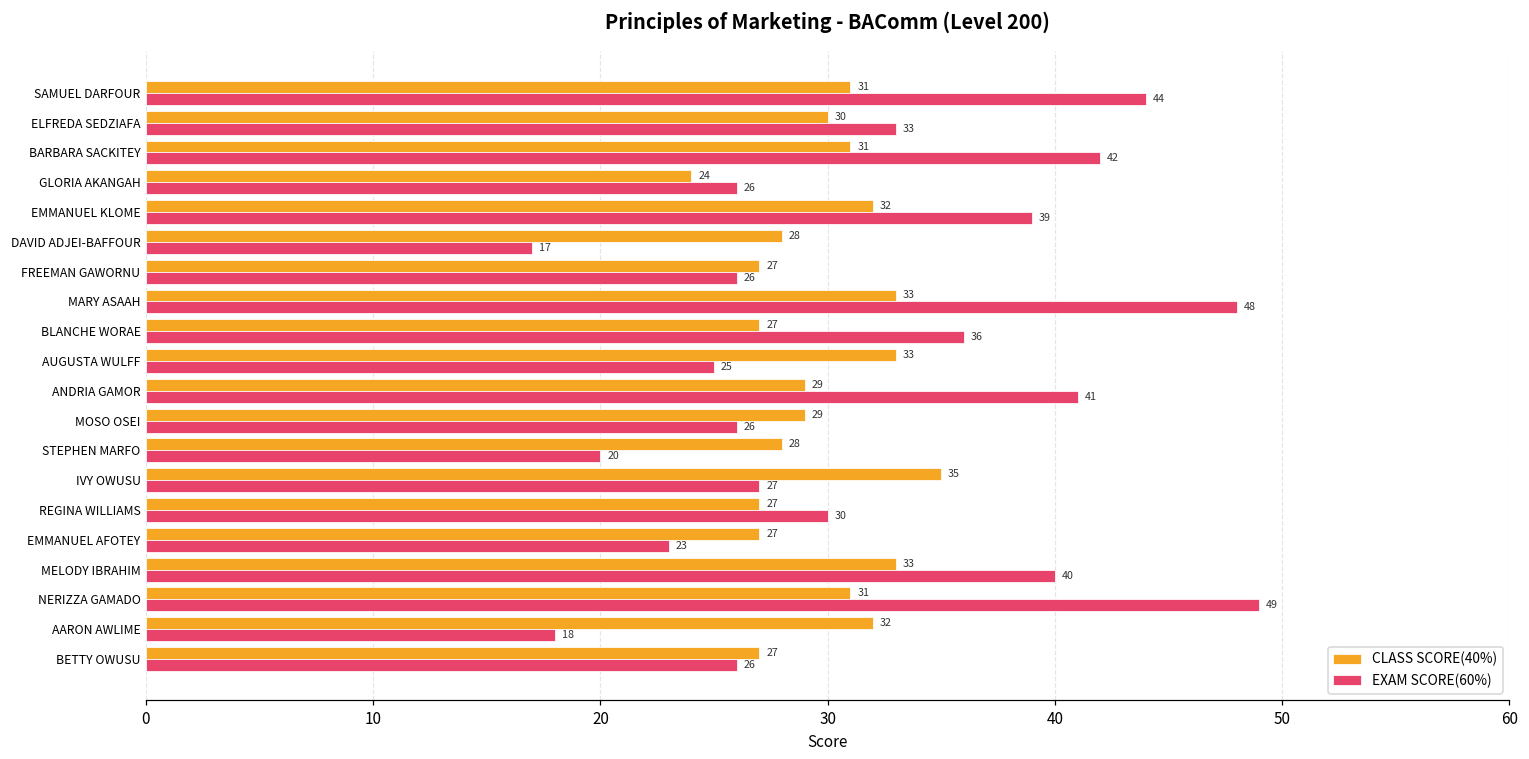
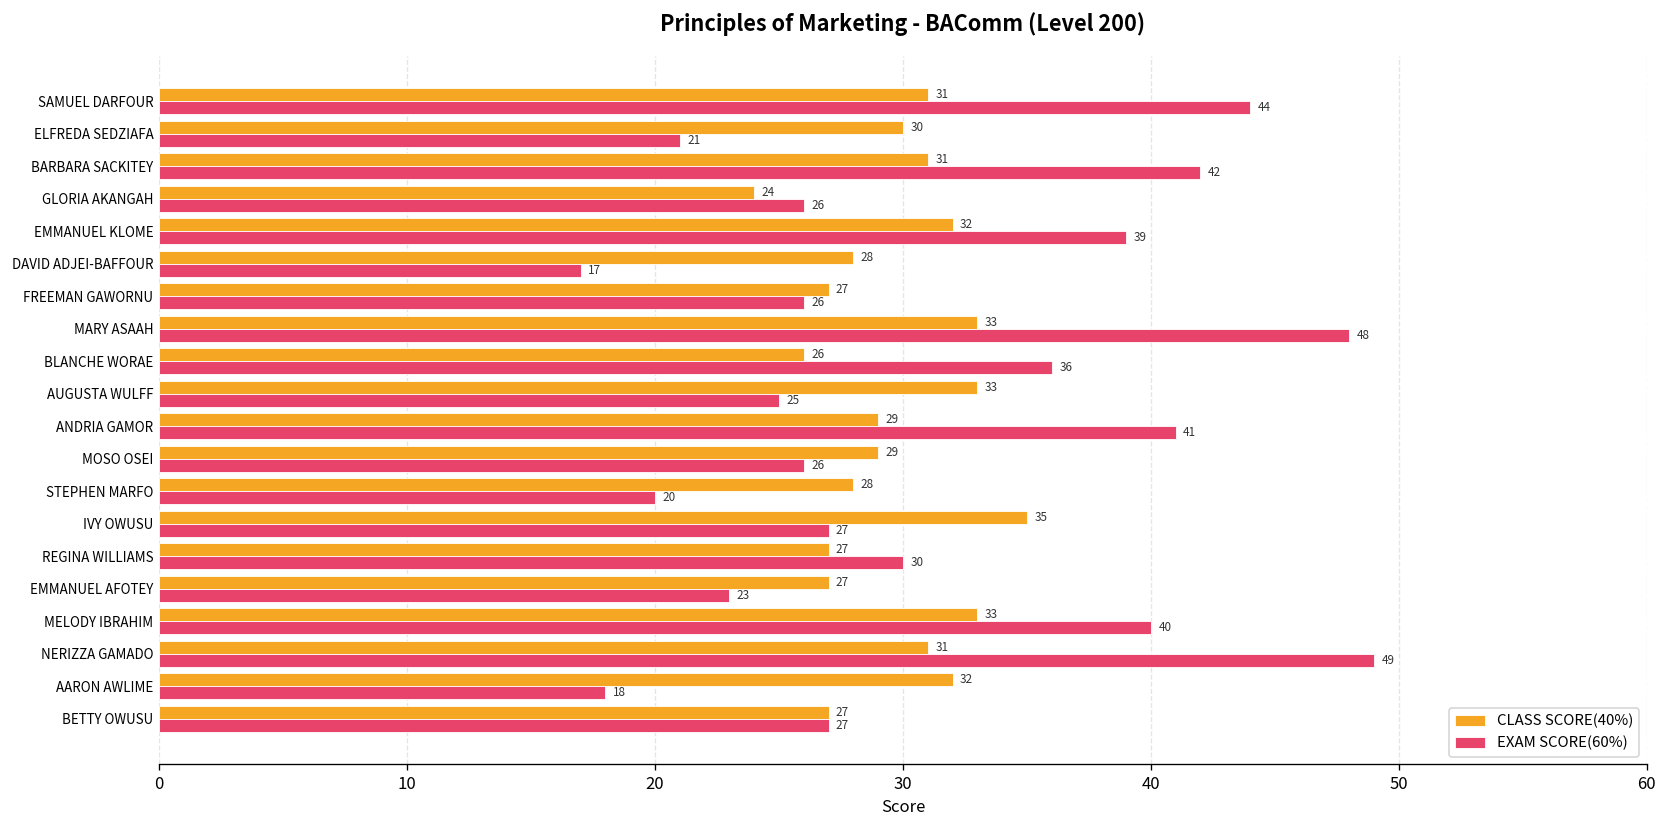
  {
    "CLASS SCORE(40%)": {
      "SAMUEL DARFOUR": 31,
      "ELFREDA SEDZIAFA": 30,
      "BARBARA SACKITEY": 31,
      "GLORIA AKANGAH": 24,
      "EMMANUEL KLOME": 32,
      "DAVID ADJEI-BAFFOUR": 28,
      "FREEMAN GAWORNU": 27,
      "MARY ASAAH": 33,
-     "BLANCHE WORAE": 27,
+     "BLANCHE WORAE": 26,
      "AUGUSTA WULFF": 33,
      "ANDRIA GAMOR": 29,
      "MOSO OSEI": 29,
      "STEPHEN MARFO": 28,
      "IVY OWUSU": 35,
      "REGINA WILLIAMS": 27,
      "EMMANUEL AFOTEY": 27,
      "MELODY IBRAHIM": 33,
      "NERIZZA GAMADO": 31,
      "AARON AWLIME": 32,
      "BETTY OWUSU": 27
    },
    "EXAM SCORE(60%)": {
      "SAMUEL DARFOUR": 44,
-     "ELFREDA SEDZIAFA": 33,
+     "ELFREDA SEDZIAFA": 21,
      "BARBARA SACKITEY": 42,
      "GLORIA AKANGAH": 26,
      "EMMANUEL KLOME": 39,
      "DAVID ADJEI-BAFFOUR": 17,
      "FREEMAN GAWORNU": 26,
      "MARY ASAAH": 48,
      "BLANCHE WORAE": 36,
      "AUGUSTA WULFF": 25,
      "ANDRIA GAMOR": 41,
      "MOSO OSEI": 26,
      "STEPHEN MARFO": 20,
      "IVY OWUSU": 27,
      "REGINA WILLIAMS": 30,
      "EMMANUEL AFOTEY": 23,
      "MELODY IBRAHIM": 40,
      "NERIZZA GAMADO": 49,
      "AARON AWLIME": 18,
-     "BETTY OWUSU": 26
+     "BETTY OWUSU": 27
    }
  }
